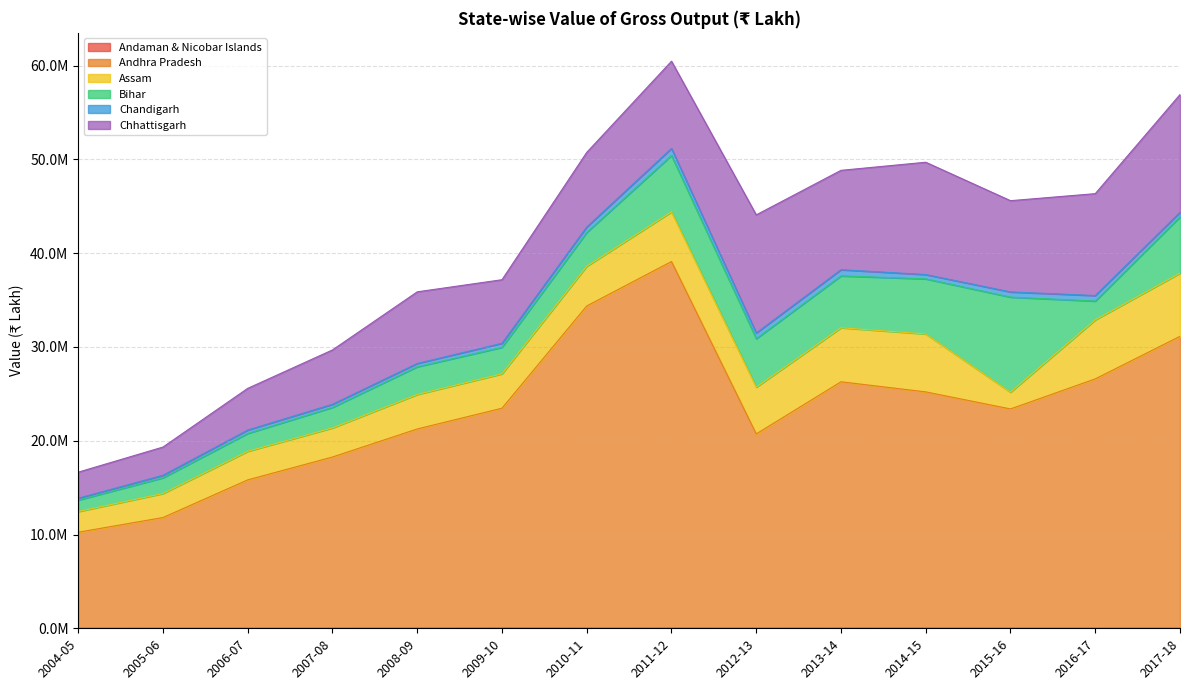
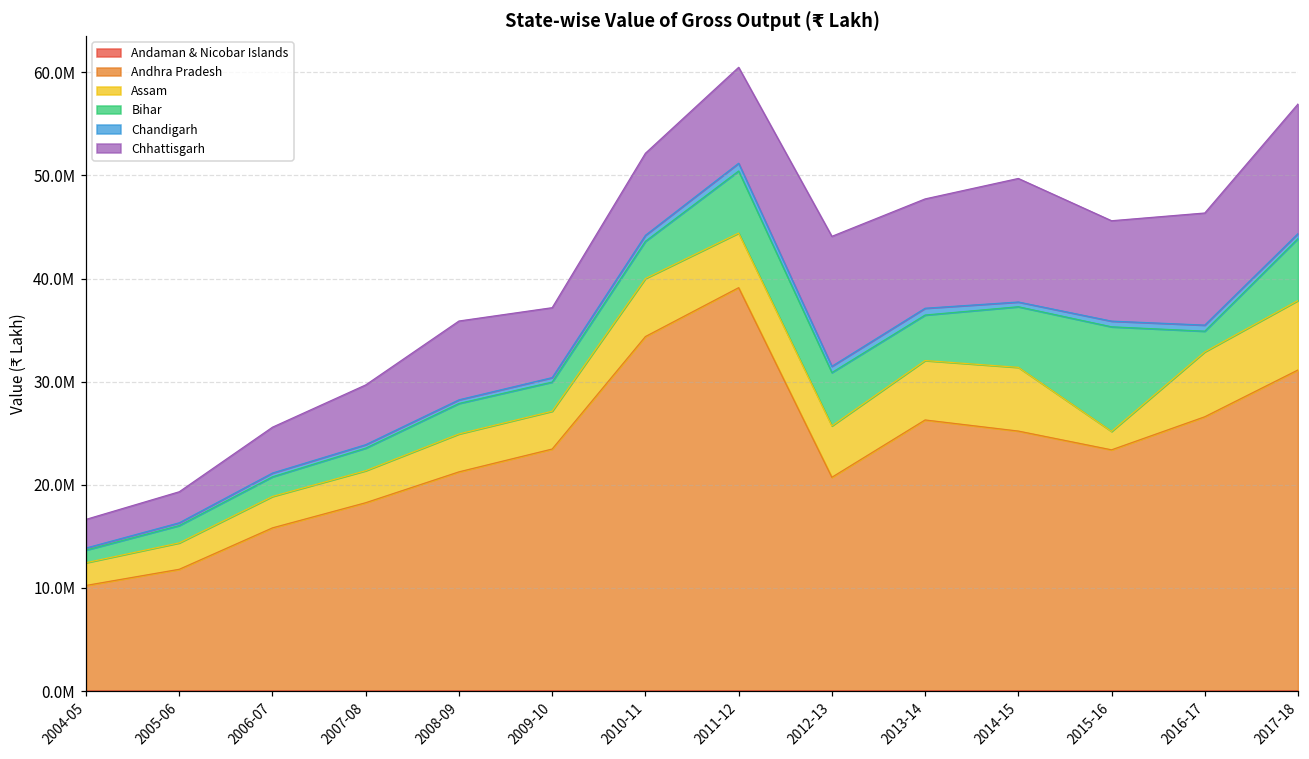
  {
    "Assam": {
      "2004-05": 2000000,
      "2005-06": 3000000,
      "2006-07": 3000000,
      "2007-08": 3000000,
      "2008-09": 4000000,
      "2009-10": 4000000,
-     "2010-11": 4000000,
+     "2010-11": 6000000,
      "2011-12": 5000000,
      "2012-13": 5000000,
      "2013-14": 6000000,
      "2014-15": 6000000,
      "2015-16": 2000000,
      "2016-17": 6000000,
      "2017-18": 7000000
    },
    "Bihar": {
      "2006-07": 2000000,
      "2007-08": 2000000,
      "2008-09": 3000000,
      "2009-10": 3000000,
      "2010-11": 4000000,
      "2011-12": 6000000,
      "2012-13": 5000000,
-     "2013-14": 6000000,
+     "2013-14": 4000000,
      "2014-15": 6000000,
      "2015-16": 10000000,
      "2016-17": 2000000,
      "2017-18": 6000000
    },
    "Chandigarh": {
      "2006-07": 0,
      "2007-08": 0,
      "2008-09": 0,
      "2009-10": 0,
      "2010-11": 1000000,
      "2011-12": 1000000,
      "2012-13": 1000000,
      "2013-14": 1000000,
      "2014-15": 0,
      "2015-16": 1000000,
      "2016-17": 1000000,
      "2017-18": 0
    },
    "Chhattisgarh": {
      "2004-05": 3000000,
      "2005-06": 3000000,
      "2006-07": 4000000,
      "2007-08": 6000000,
      "2008-09": 8000000,
      "2009-10": 7000000,
      "2010-11": 8000000,
      "2011-12": 9000000,
      "2012-13": 13000000,
      "2013-14": 11000000,
      "2014-15": 12000000,
      "2015-16": 10000000,
      "2016-17": 11000000,
      "2017-18": 13000000
    }
  }
